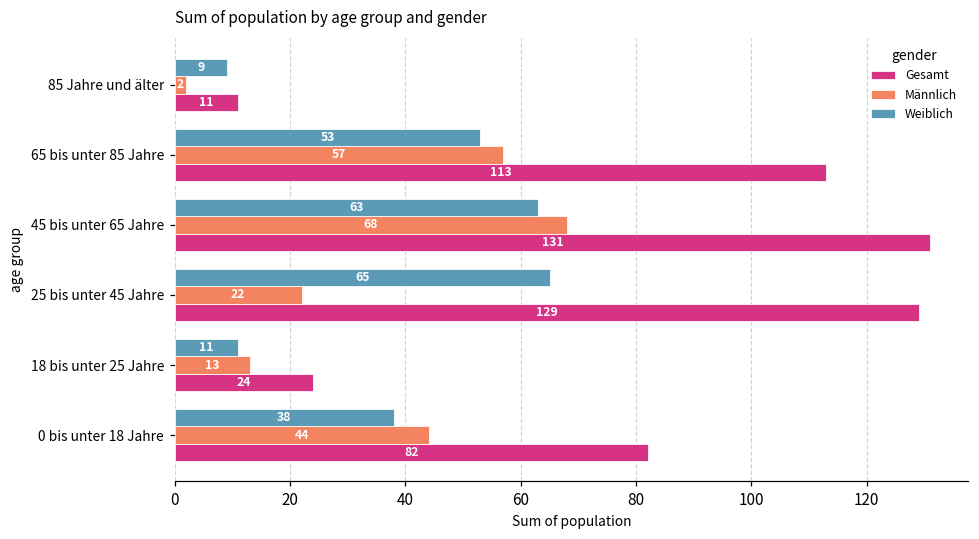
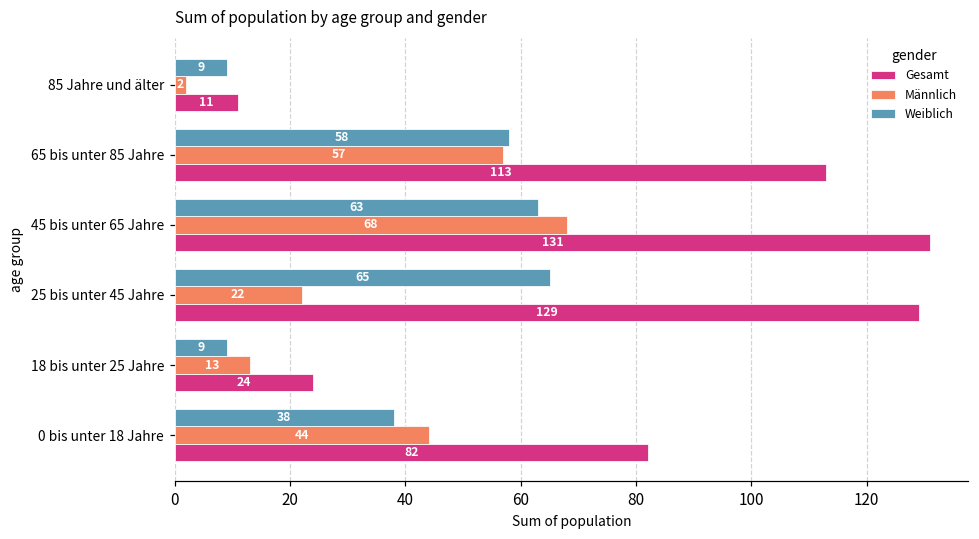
  {
    "Gesamt": {
      "85 Jahre und älter": 11,
      "65 bis unter 85 Jahre": 113,
      "45 bis unter 65 Jahre": 131,
      "25 bis unter 45 Jahre": 129,
      "18 bis unter 25 Jahre": 24,
      "0 bis unter 18 Jahre": 82
    },
    "Männlich": {
      "85 Jahre und älter": 2,
      "65 bis unter 85 Jahre": 57,
      "45 bis unter 65 Jahre": 68,
      "25 bis unter 45 Jahre": 22,
      "18 bis unter 25 Jahre": 13,
      "0 bis unter 18 Jahre": 44
    },
    "Weiblich": {
      "85 Jahre und älter": 9,
-     "65 bis unter 85 Jahre": 53,
+     "65 bis unter 85 Jahre": 58,
      "45 bis unter 65 Jahre": 63,
      "25 bis unter 45 Jahre": 65,
-     "18 bis unter 25 Jahre": 11,
+     "18 bis unter 25 Jahre": 9,
      "0 bis unter 18 Jahre": 38
    }
  }
